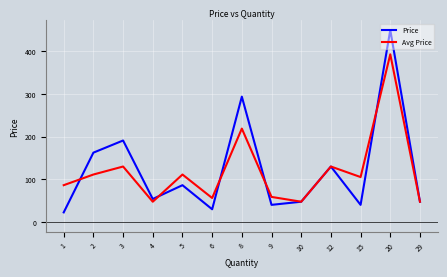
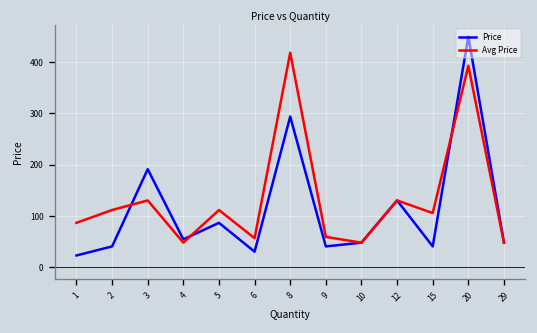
  {
    "Price": {
      "1": 20,
-     "2": 160,
+     "2": 40,
      "3": 190,
      "4": 50,
      "5": 90,
      "6": 30,
      "8": 290,
      "9": 40,
      "15": 40
    },
    "Avg Price": {
      "1": 90,
      "2": 110,
      "3": 130,
      "4": 50,
      "5": 110,
      "6": 60,
-     "8": 220,
+     "8": 420,
      "9": 60,
      "15": 110,
      "20": 390
    }
  }
